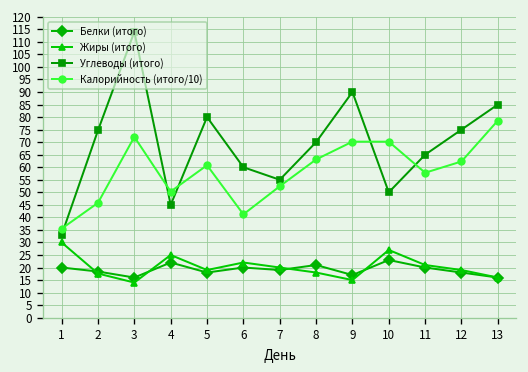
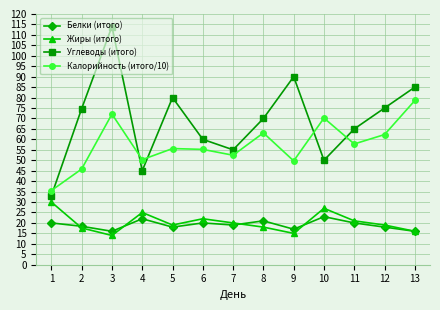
  {
    "Калорийность (итого/10)": {
      "1": 36,
      "2": 46,
      "3": 72,
      "4": 50,
-     "5": 61,
-     "6": 41,
+     "5": 56,
+     "6": 55,
      "7": 52,
      "8": 63,
-     "9": 70,
+     "9": 50,
      "10": 70,
      "11": 58,
      "12": 62,
      "13": 79
    }
  }
